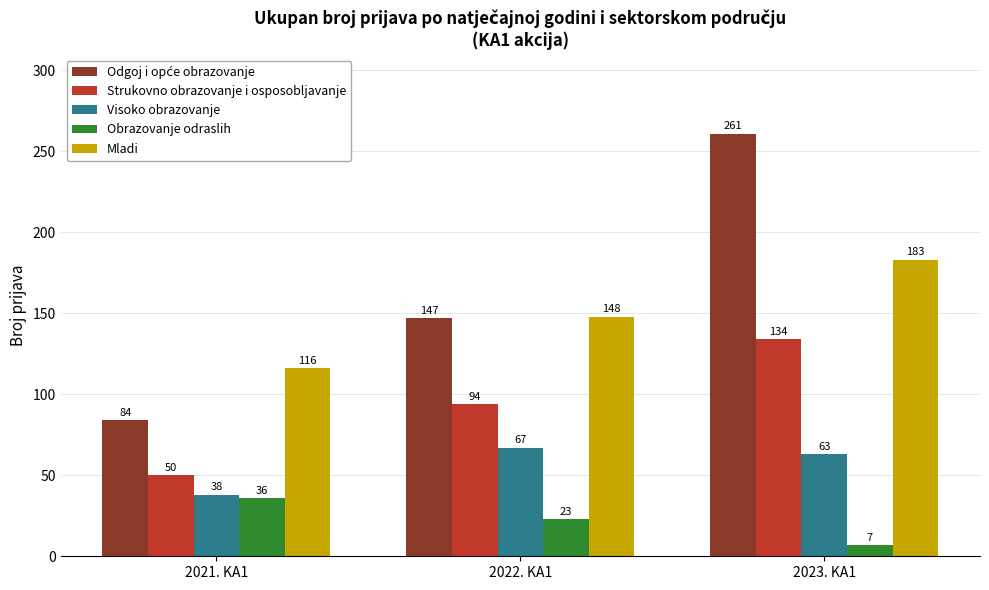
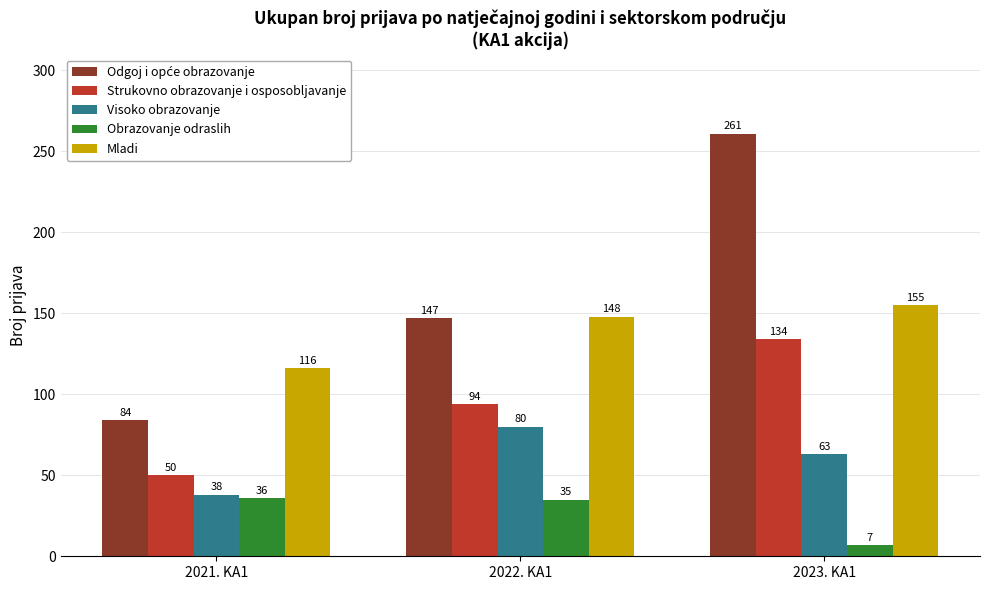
  {
    "Visoko obrazovanje": {
      "2021. KA1": 38,
-     "2022. KA1": 67,
+     "2022. KA1": 80,
      "2023. KA1": 63
    },
    "Obrazovanje odraslih": {
      "2021. KA1": 36,
-     "2022. KA1": 23,
+     "2022. KA1": 35,
      "2023. KA1": 7
    },
    "Mladi": {
      "2021. KA1": 116,
      "2022. KA1": 148,
-     "2023. KA1": 183
+     "2023. KA1": 155
    }
  }
